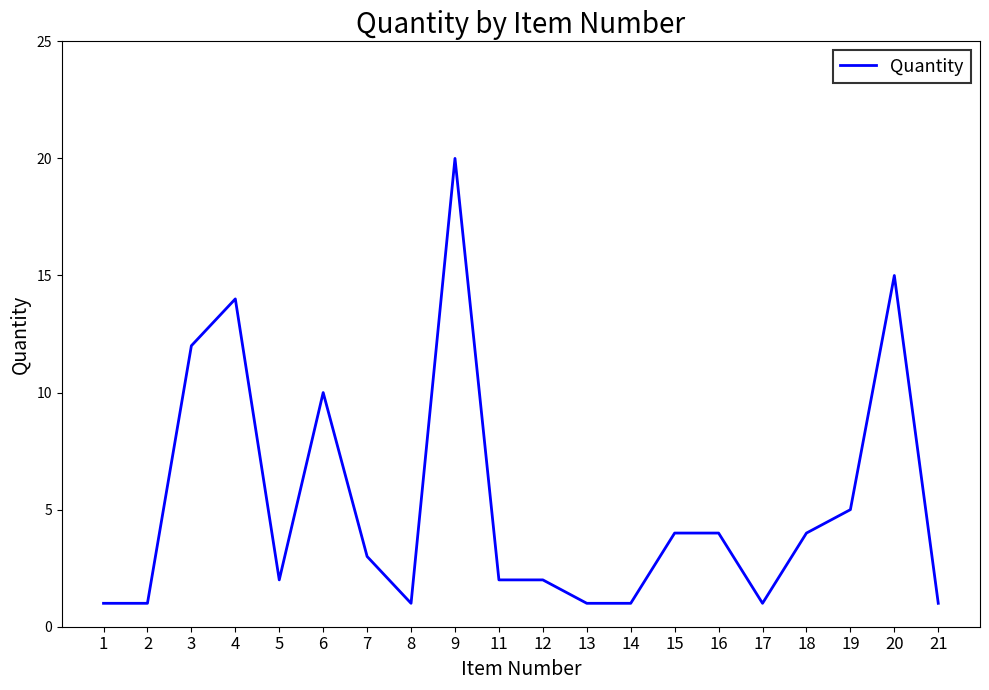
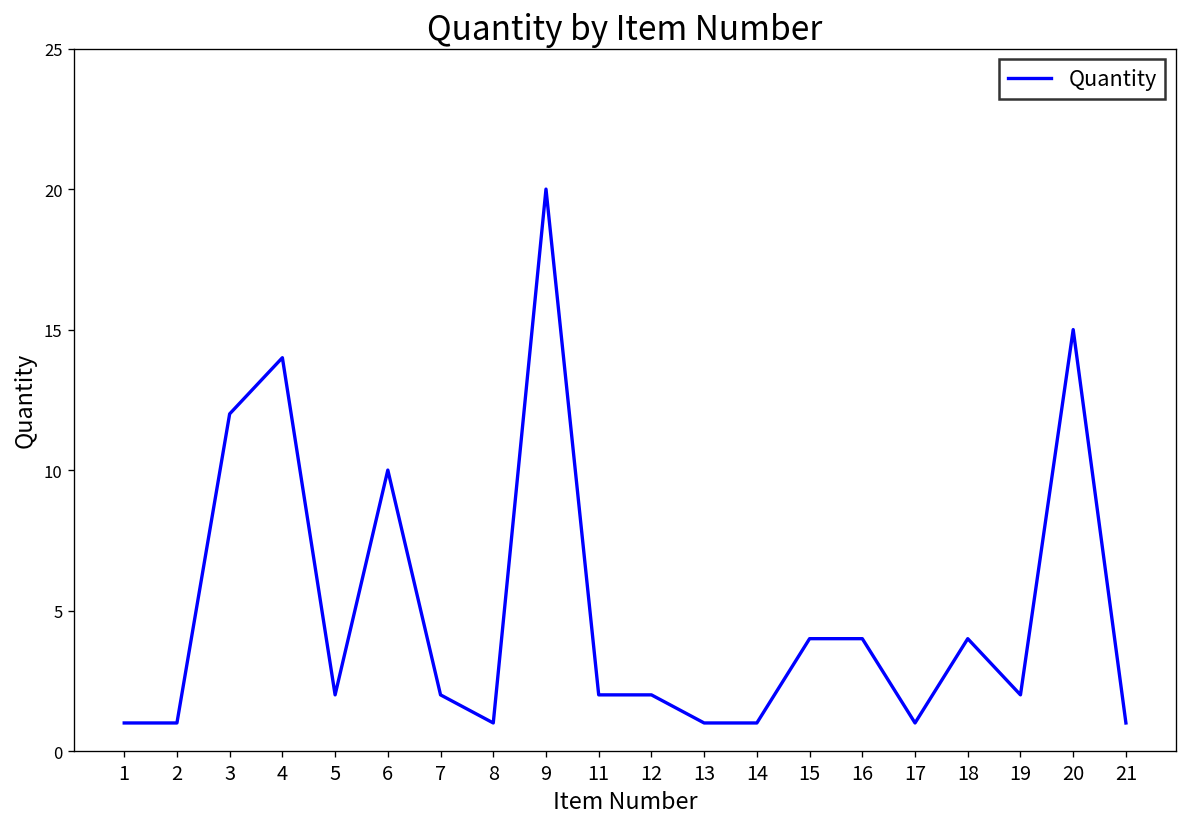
  {
    "1": 1,
    "2": 1,
    "3": 12,
    "4": 14,
    "5": 2,
    "6": 10,
-   "7": 3,
+   "7": 2,
    "8": 1,
    "9": 20,
    "11": 2,
    "12": 2,
    "13": 1,
    "14": 1,
    "15": 4,
    "16": 4,
    "17": 1,
    "18": 4,
-   "19": 5,
+   "19": 2,
    "20": 15,
    "21": 1
  }
